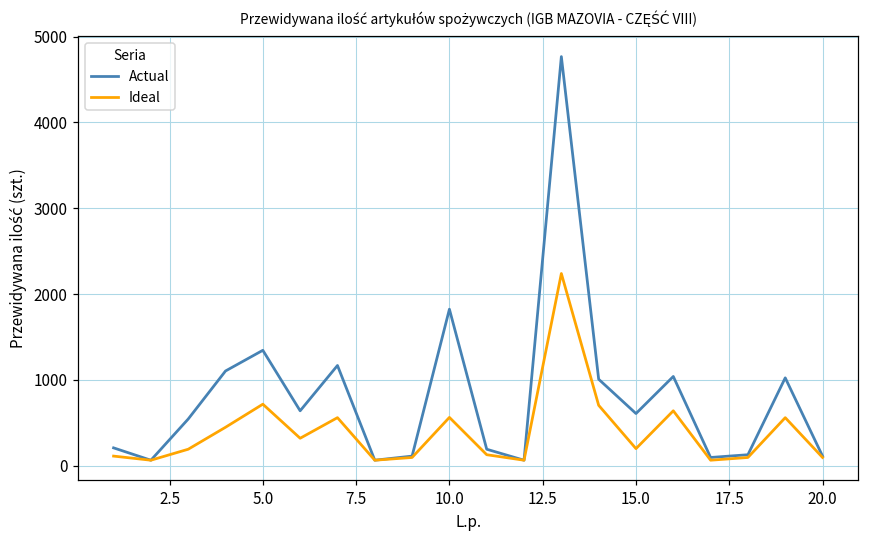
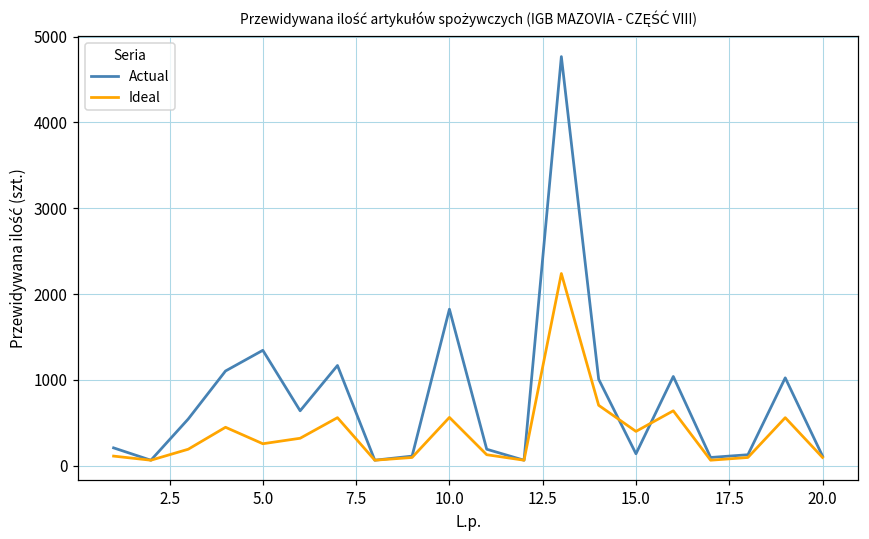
  {
    "Actual": {
      "5.0": 1300,
      "10.0": 1800,
-     "15.0": 600
+     "15.0": 100
    },
    "Ideal": {
-     "5.0": 700,
+     "5.0": 300,
      "10.0": 600,
-     "15.0": 200
+     "15.0": 400
    }
  }
